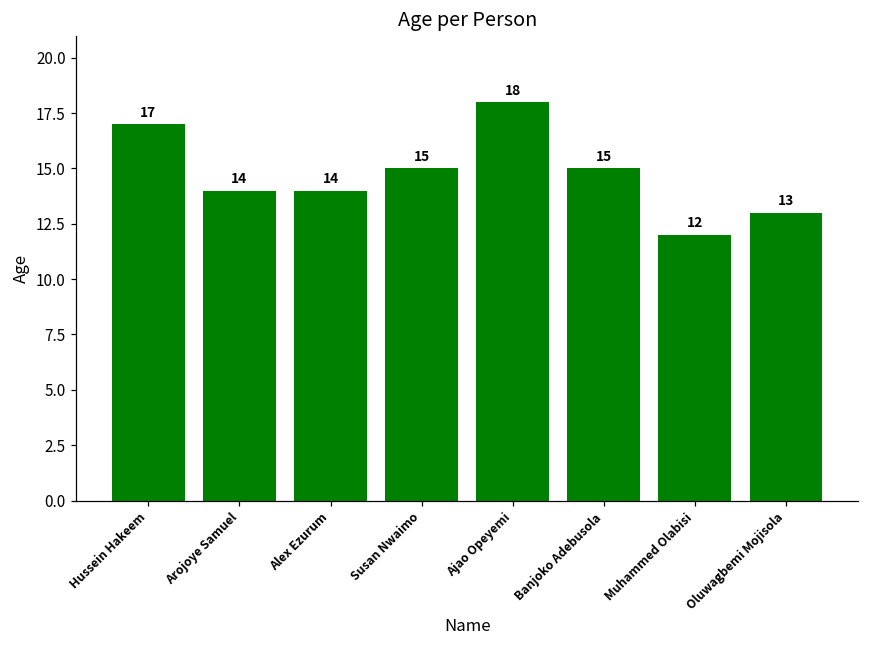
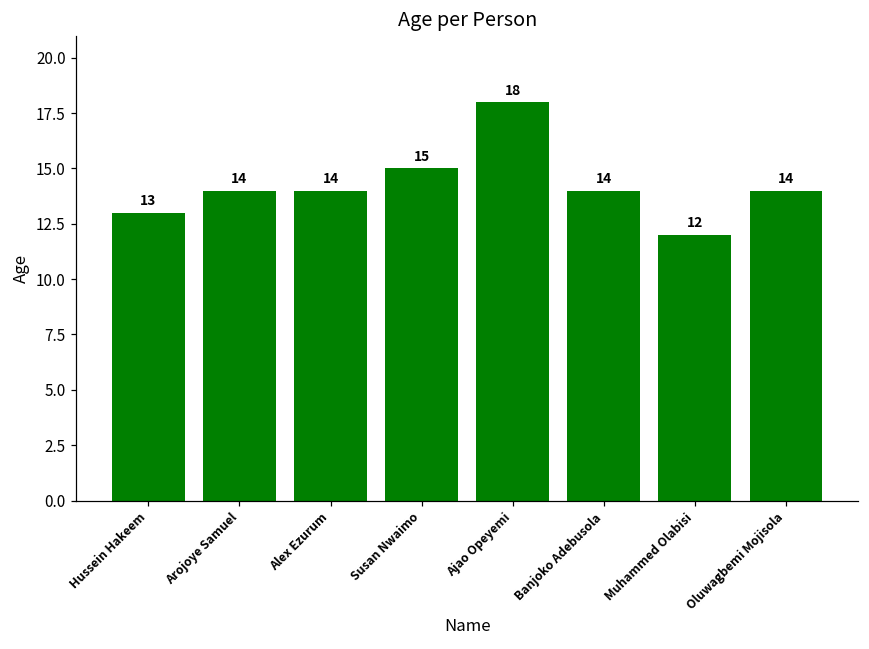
  {
-   "Hussein Hakeem": 17,
+   "Hussein Hakeem": 13,
    "Arojoye Samuel": 14,
    "Alex Ezurum": 14,
    "Susan Nwaimo": 15,
    "Ajao Opeyemi": 18,
-   "Banjoko Adebusola": 15,
+   "Banjoko Adebusola": 14,
    "Muhammed Olabisi": 12,
-   "Oluwagbemi Mojisola": 13
+   "Oluwagbemi Mojisola": 14
  }
